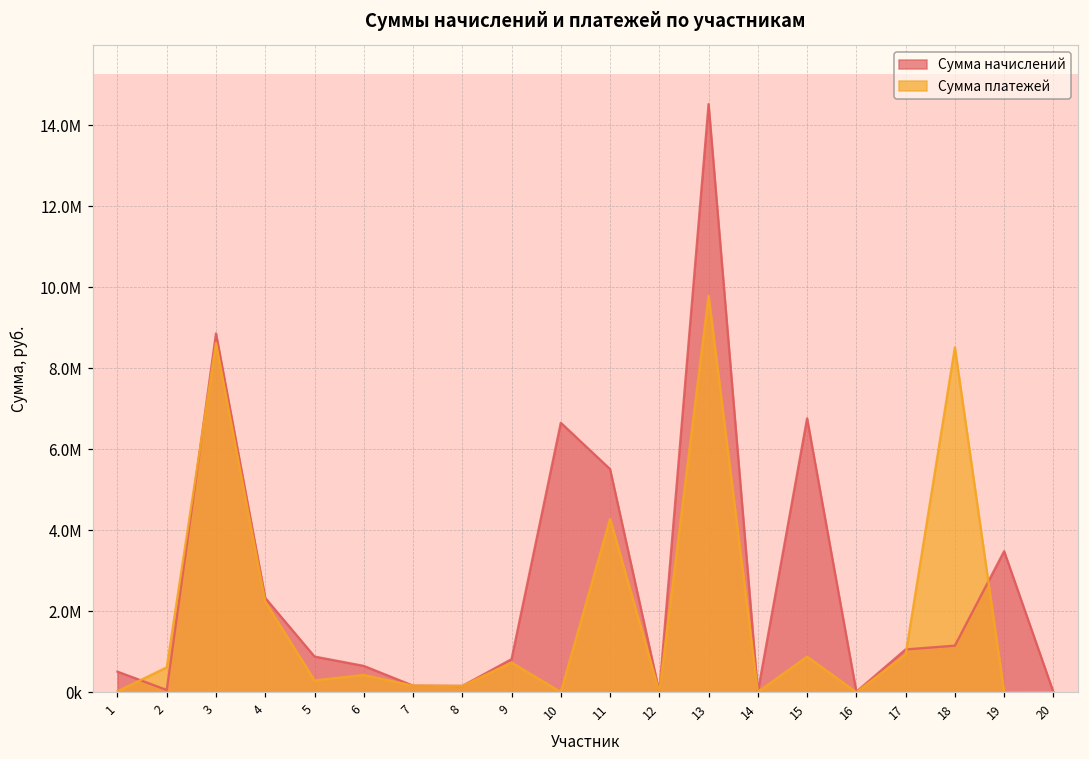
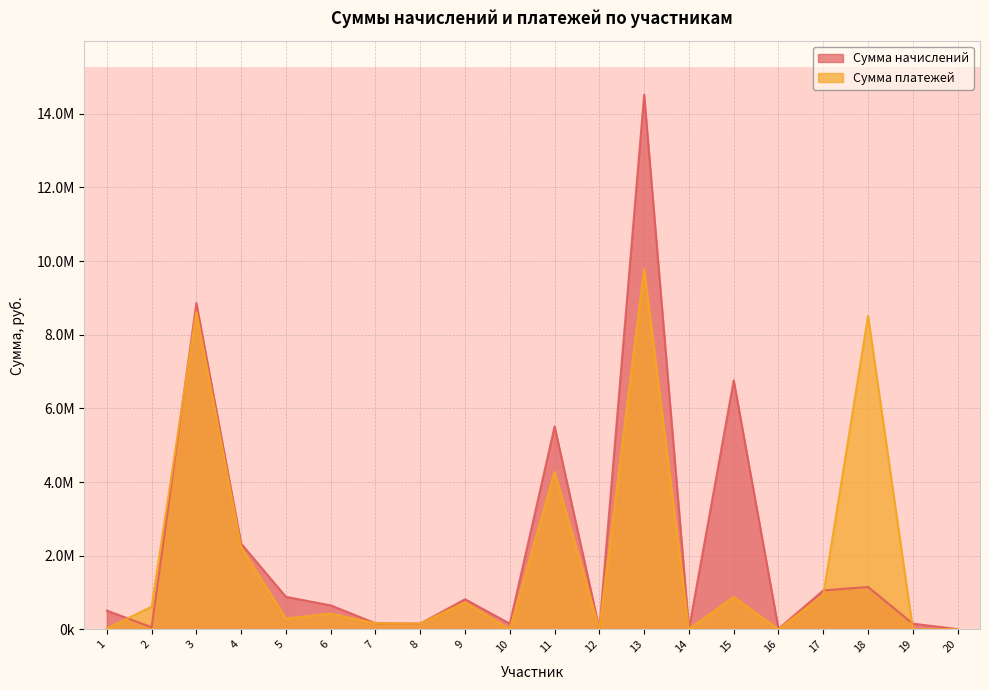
  {
    "Сумма начислений": {
      "1": 500000,
      "2": 100000,
      "3": 8900000,
      "4": 2300000,
      "5": 900000,
      "6": 700000,
      "9": 800000,
-     "10": 6700000,
+     "10": 200000,
      "11": 5500000,
      "13": 14500000,
      "15": 6800000,
      "17": 1100000,
      "18": 1200000,
-     "19": 3500000
+     "19": 200000
    },
    "Сумма платежей": {
      "1": 0,
      "2": 600000,
      "3": 8600000,
      "4": 2200000,
      "5": 300000,
      "6": 400000,
      "9": 700000,
      "10": 0,
      "11": 4300000,
      "13": 9800000,
      "15": 900000,
      "17": 900000,
      "18": 8500000,
      "19": 0
    }
  }
